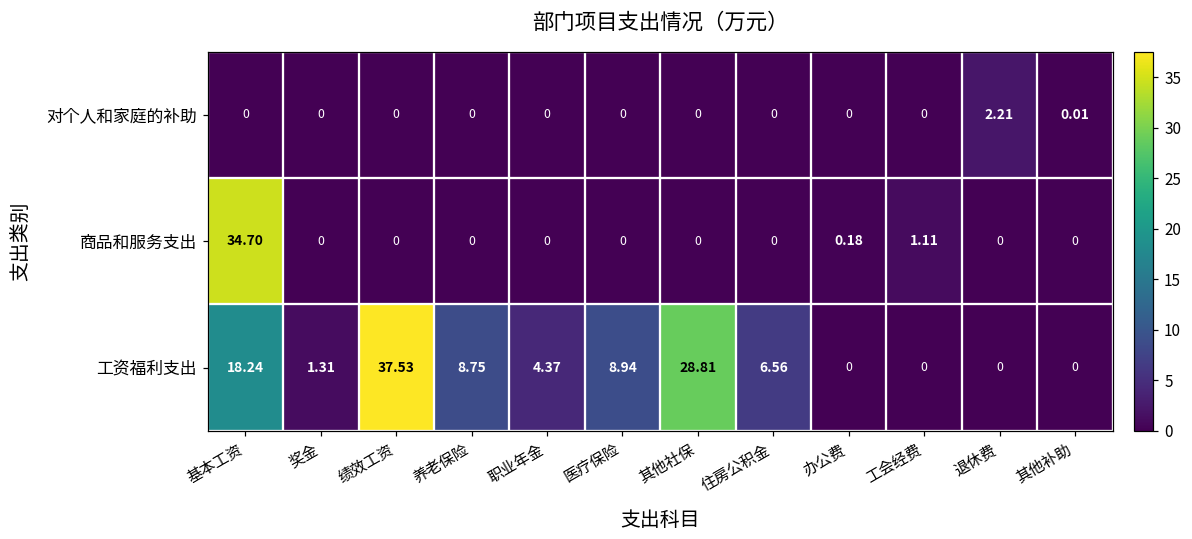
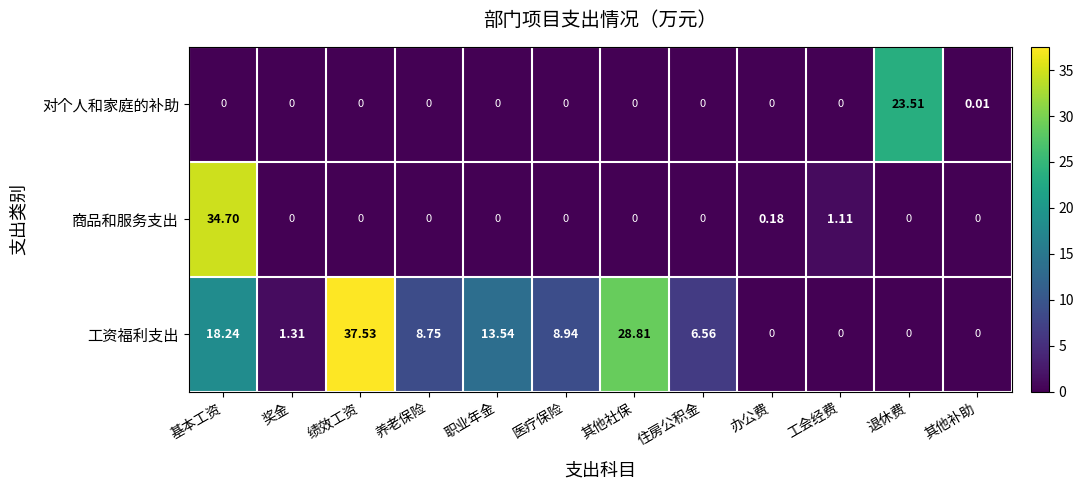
  {
    "对个人和家庭的补助": {
      "基本工资": 0,
      "奖金": 0,
      "绩效工资": 0,
      "养老保险": 0,
      "职业年金": 0,
      "医疗保险": 0,
      "其他社保": 0,
      "住房公积金": 0,
      "办公费": 0,
      "工会经费": 0,
-     "退休费": 2.21,
+     "退休费": 23.51,
      "其他补助": 0.01
    },
    "商品和服务支出": {
      "基本工资": 34.70,
      "奖金": 0,
      "绩效工资": 0,
      "养老保险": 0,
      "职业年金": 0,
      "医疗保险": 0,
      "其他社保": 0,
      "住房公积金": 0,
      "办公费": 0.18,
      "工会经费": 1.11,
      "退休费": 0,
      "其他补助": 0
    },
    "工资福利支出": {
      "基本工资": 18.24,
      "奖金": 1.31,
      "绩效工资": 37.53,
      "养老保险": 8.75,
-     "职业年金": 4.37,
+     "职业年金": 13.54,
      "医疗保险": 8.94,
      "其他社保": 28.81,
      "住房公积金": 6.56,
      "办公费": 0,
      "工会经费": 0,
      "退休费": 0,
      "其他补助": 0
    }
  }
